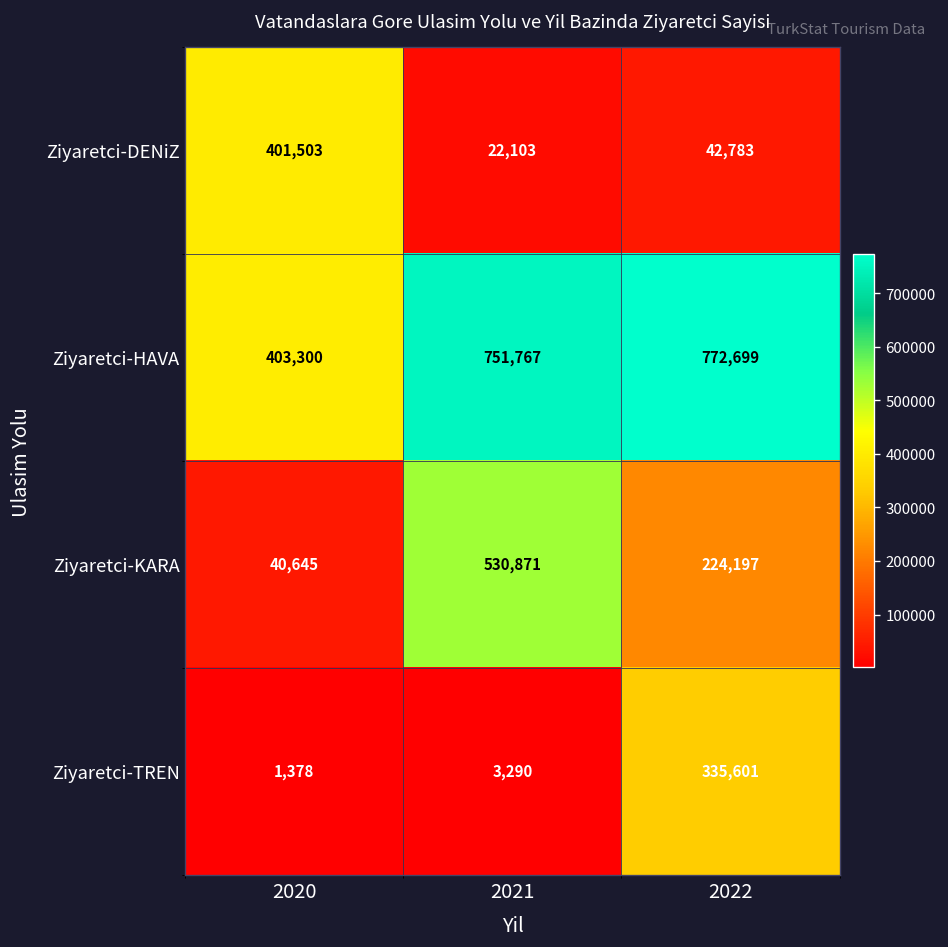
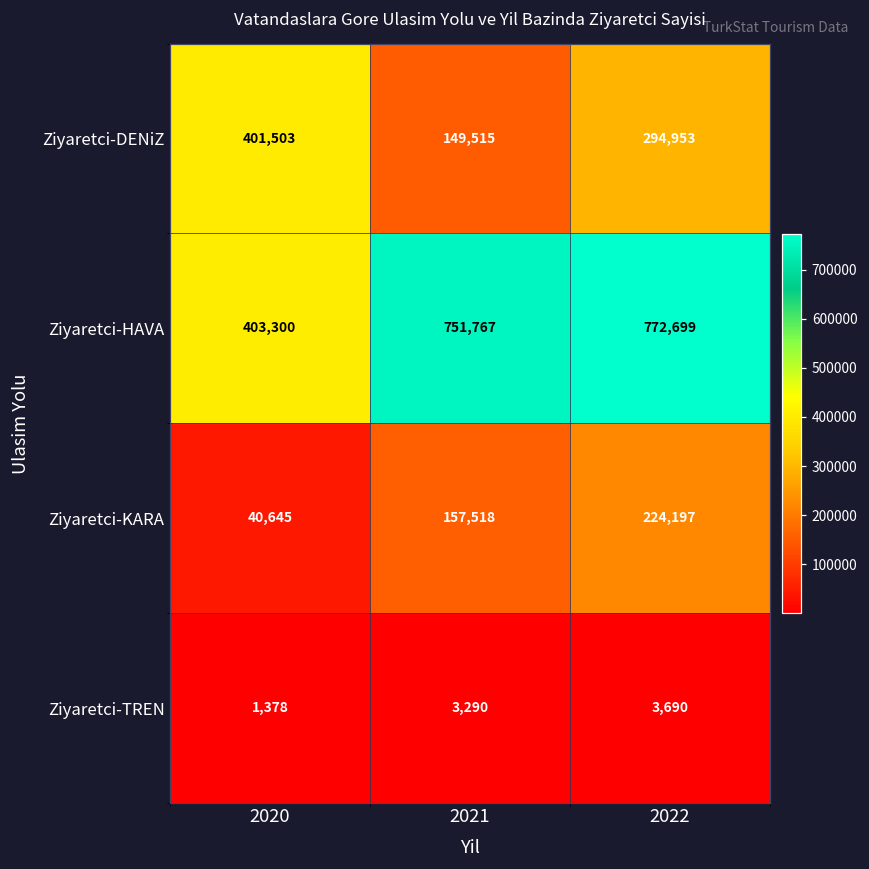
  {
    "Ziyaretci-DENiZ": {
      "2020": "401,503",
-     "2021": "22,103",
-     "2022": "42,783"
+     "2021": "149,515",
+     "2022": "294,953"
    },
    "Ziyaretci-HAVA": {
      "2020": "403,300",
      "2021": "751,767",
      "2022": "772,699"
    },
    "Ziyaretci-KARA": {
      "2020": "40,645",
-     "2021": "530,871",
+     "2021": "157,518",
      "2022": "224,197"
    },
    "Ziyaretci-TREN": {
      "2020": "1,378",
      "2021": "3,290",
-     "2022": "335,601"
+     "2022": "3,690"
    }
  }
